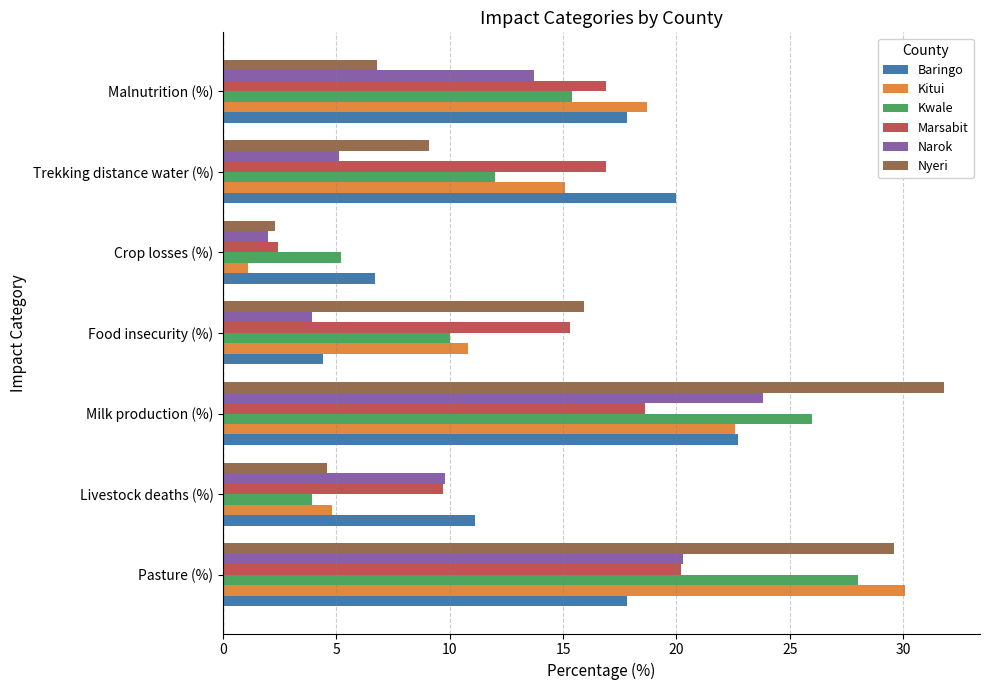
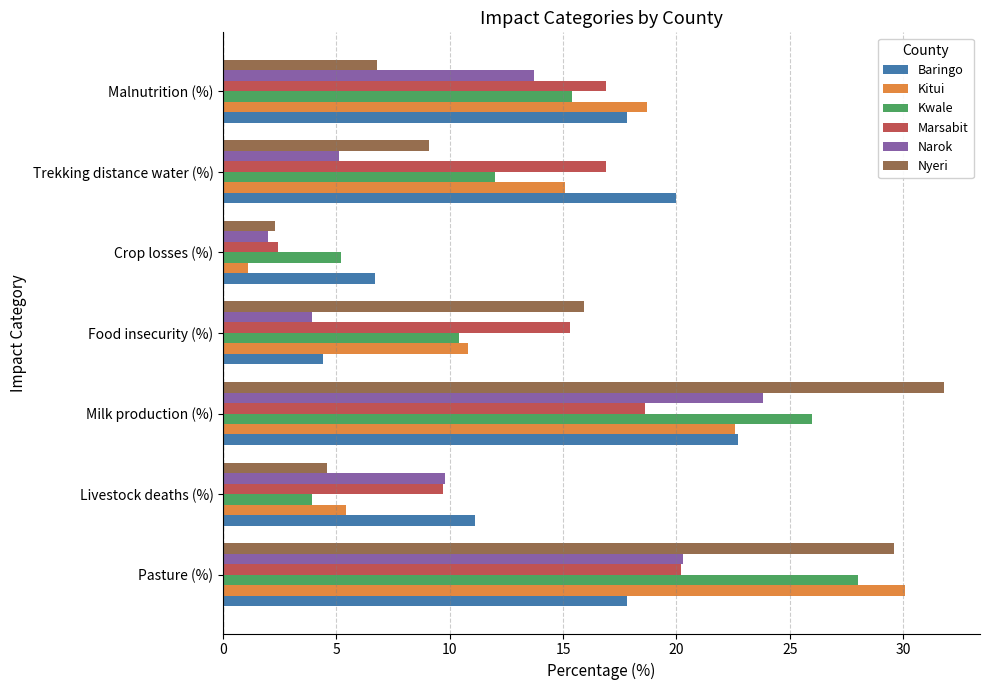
  {
    "Baringo": {
      "Malnutrition (%)": 17.8,
      "Trekking distance water (%)": 20.0,
      "Crop losses (%)": 6.7,
      "Food insecurity (%)": 4.4,
      "Milk production (%)": 22.7,
      "Livestock deaths (%)": 11.1,
      "Pasture (%)": 17.8
    },
    "Kitui": {
      "Malnutrition (%)": 18.7,
      "Trekking distance water (%)": 15.1,
      "Crop losses (%)": 1.1,
      "Food insecurity (%)": 10.8,
      "Milk production (%)": 22.6,
-     "Livestock deaths (%)": 4.8,
+     "Livestock deaths (%)": 5.4,
      "Pasture (%)": 30.1
    },
    "Kwale": {
      "Malnutrition (%)": 15.4,
      "Trekking distance water (%)": 12.0,
      "Crop losses (%)": 5.2,
-     "Food insecurity (%)": 10.0,
+     "Food insecurity (%)": 10.4,
      "Milk production (%)": 26.0,
      "Livestock deaths (%)": 3.9,
      "Pasture (%)": 28.0
    },
    "Narok": {
      "Malnutrition (%)": 13.7,
      "Trekking distance water (%)": 5.1,
      "Crop losses (%)": 2.0,
      "Food insecurity (%)": 3.9,
      "Milk production (%)": 23.8,
      "Livestock deaths (%)": 9.8,
      "Pasture (%)": 20.3
    }
  }
